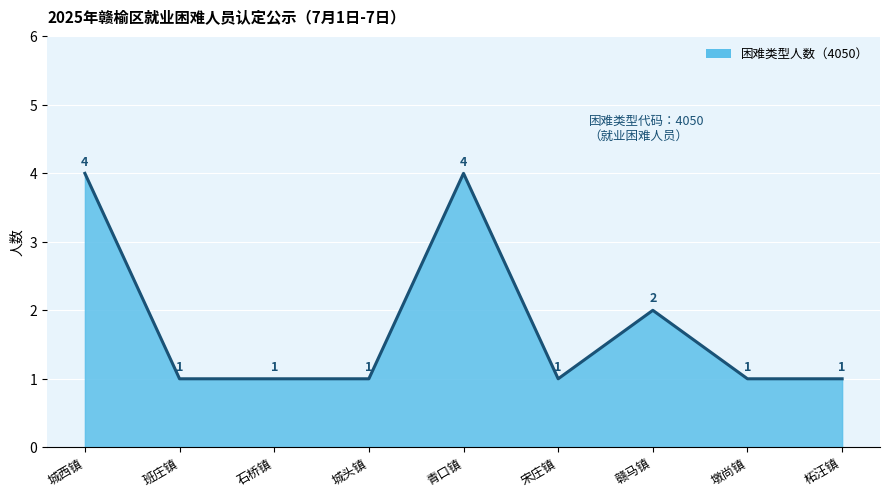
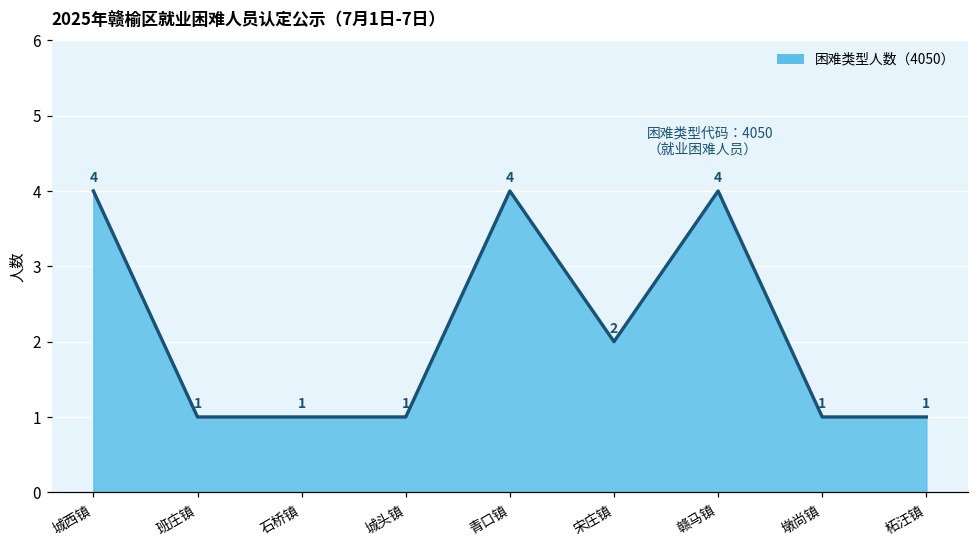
  {
    "城西镇": 4,
    "班庄镇": 1,
    "石桥镇": 1,
    "城头镇": 1,
    "青口镇": 4,
-   "宋庄镇": 1,
-   "赣马镇": 2,
+   "宋庄镇": 2,
+   "赣马镇": 4,
    "墩尚镇": 1,
    "柘汪镇": 1
  }
